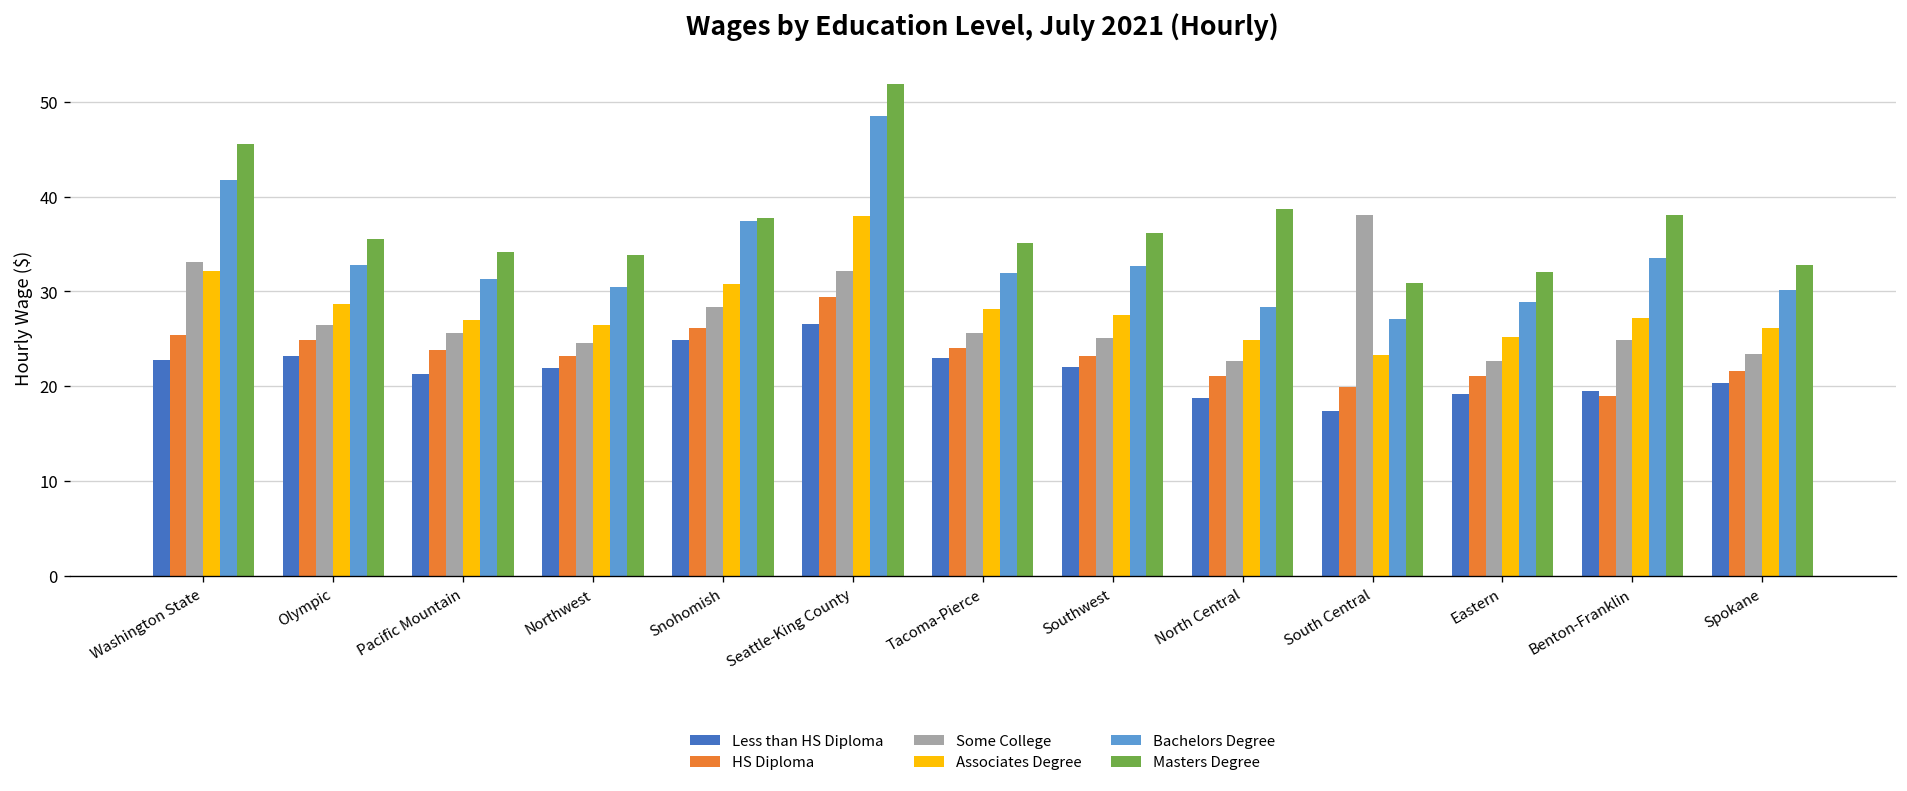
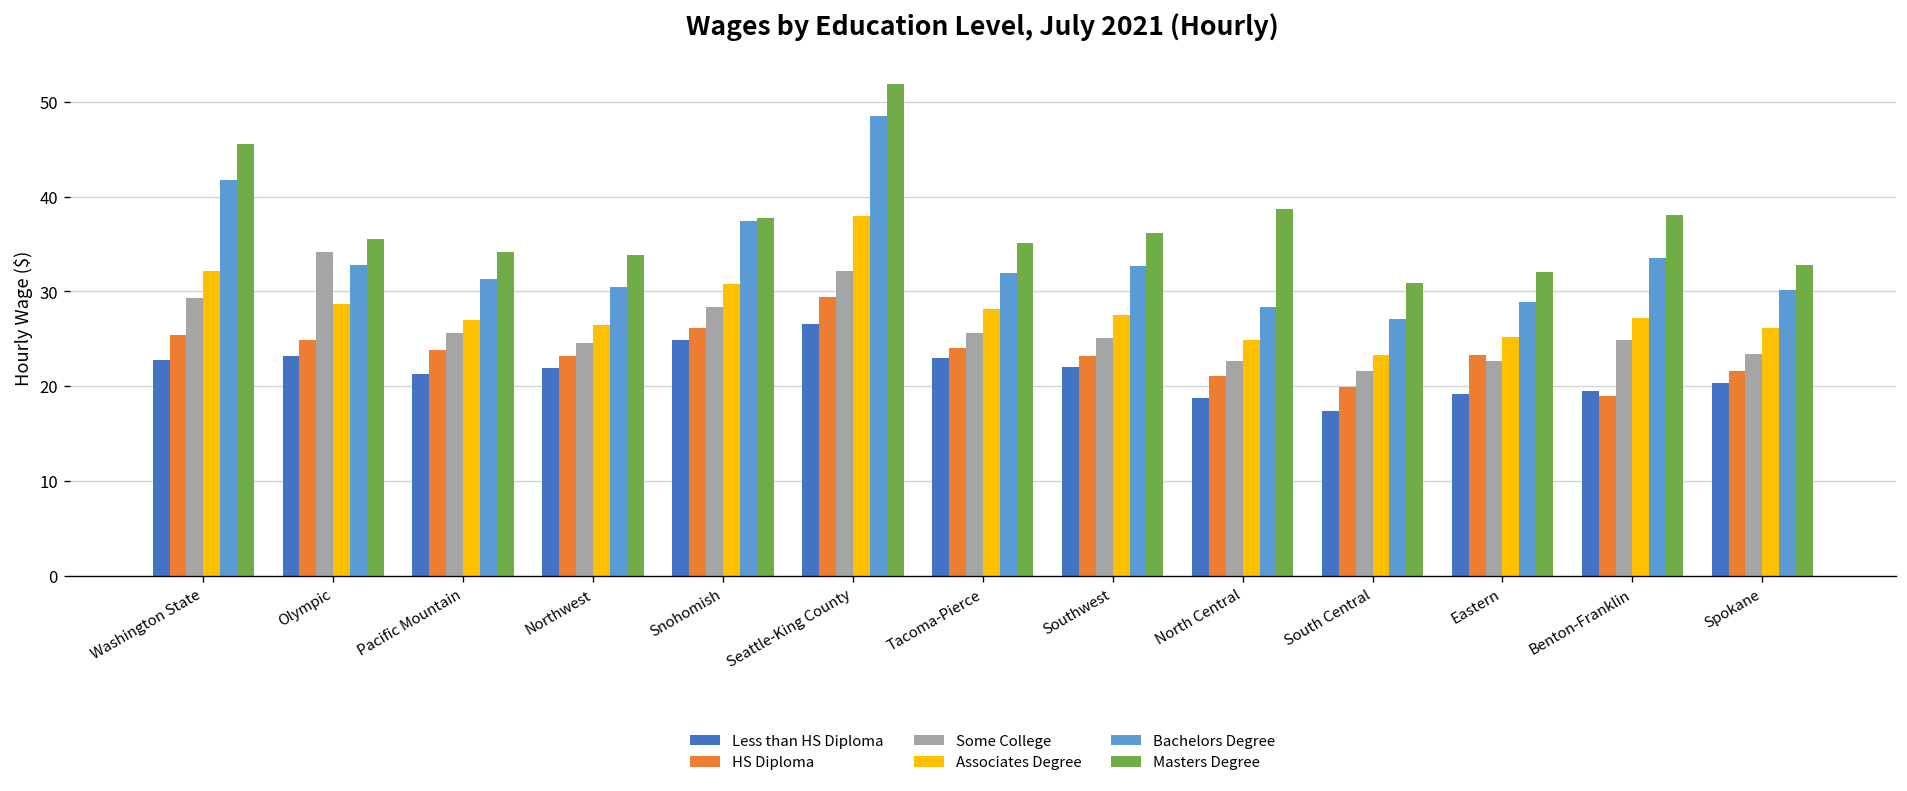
  {
    "HS Diploma": {
      "Washington State": 25,
      "Olympic": 25,
      "Pacific Mountain": 24,
      "Northwest": 23,
      "Snohomish": 26,
      "Seattle-King County": 29,
      "Tacoma-Pierce": 24,
      "Southwest": 23,
      "North Central": 21,
      "South Central": 20,
-     "Eastern": 21,
+     "Eastern": 23,
      "Benton-Franklin": 19,
      "Spokane": 22
    },
    "Some College": {
-     "Washington State": 33,
-     "Olympic": 26,
+     "Washington State": 29,
+     "Olympic": 34,
      "Pacific Mountain": 26,
      "Northwest": 25,
      "Snohomish": 28,
      "Seattle-King County": 32,
      "Tacoma-Pierce": 26,
      "Southwest": 25,
      "North Central": 23,
-     "South Central": 38,
+     "South Central": 22,
      "Eastern": 23,
      "Benton-Franklin": 25,
      "Spokane": 23
    },
    "Associates Degree": {
      "Washington State": 32,
      "Olympic": 29,
      "Pacific Mountain": 27,
      "Northwest": 26,
      "Snohomish": 31,
      "Seattle-King County": 38,
      "Tacoma-Pierce": 28,
      "Southwest": 28,
      "North Central": 25,
      "South Central": 23,
      "Eastern": 25,
      "Benton-Franklin": 27,
      "Spokane": 26
    },
    "Masters Degree": {
      "Washington State": 46,
      "Olympic": 35,
      "Pacific Mountain": 34,
      "Northwest": 34,
      "Snohomish": 38,
      "Seattle-King County": 52,
      "Tacoma-Pierce": 35,
      "Southwest": 36,
      "North Central": 39,
      "South Central": 31,
      "Eastern": 32,
      "Benton-Franklin": 38,
      "Spokane": 33
    }
  }
